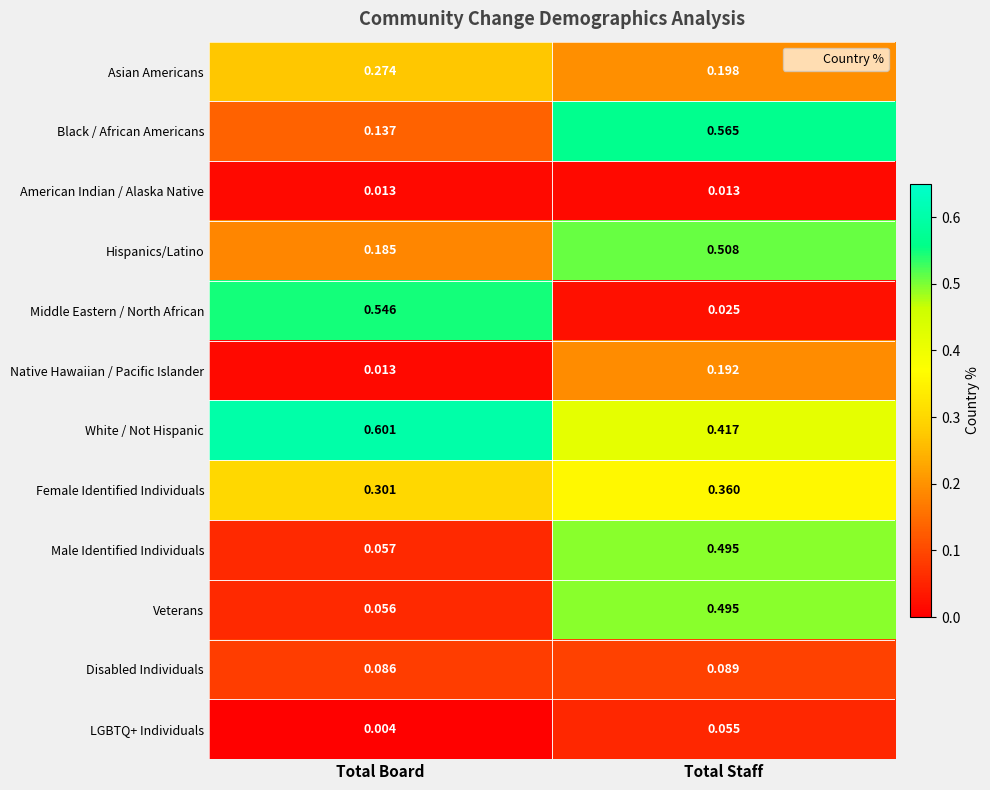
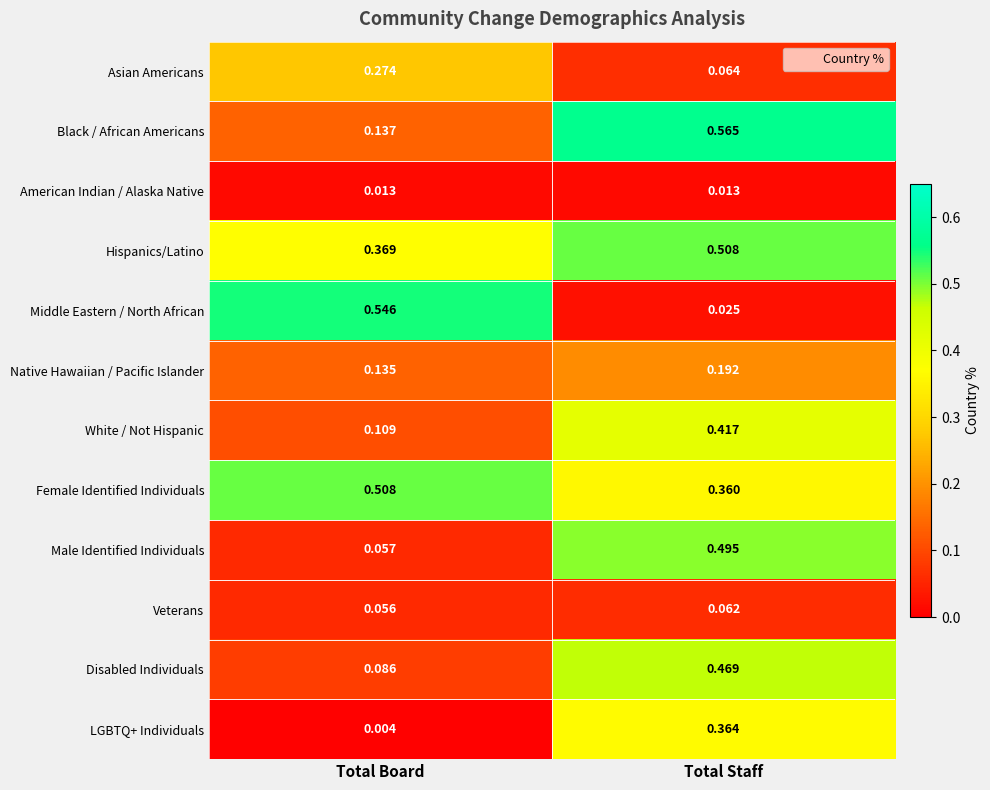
  {
    "Asian Americans": {
      "Total Board": 0.274,
-     "Total Staff": 0.198
+     "Total Staff": 0.064
    },
    "Black / African Americans": {
      "Total Board": 0.137,
      "Total Staff": 0.565
    },
    "American Indian / Alaska Native": {
      "Total Board": 0.013,
      "Total Staff": 0.013
    },
    "Hispanics/Latino": {
-     "Total Board": 0.185,
+     "Total Board": 0.369,
      "Total Staff": 0.508
    },
    "Middle Eastern / North African": {
      "Total Board": 0.546,
      "Total Staff": 0.025
    },
    "Native Hawaiian / Pacific Islander": {
-     "Total Board": 0.013,
+     "Total Board": 0.135,
      "Total Staff": 0.192
    },
    "White / Not Hispanic": {
-     "Total Board": 0.601,
+     "Total Board": 0.109,
      "Total Staff": 0.417
    },
    "Female Identified Individuals": {
-     "Total Board": 0.301,
+     "Total Board": 0.508,
      "Total Staff": 0.360
    },
    "Male Identified Individuals": {
      "Total Board": 0.057,
      "Total Staff": 0.495
    },
    "Veterans": {
      "Total Board": 0.056,
-     "Total Staff": 0.495
+     "Total Staff": 0.062
    },
    "Disabled Individuals": {
      "Total Board": 0.086,
-     "Total Staff": 0.089
+     "Total Staff": 0.469
    },
    "LGBTQ+ Individuals": {
      "Total Board": 0.004,
-     "Total Staff": 0.055
+     "Total Staff": 0.364
    }
  }
